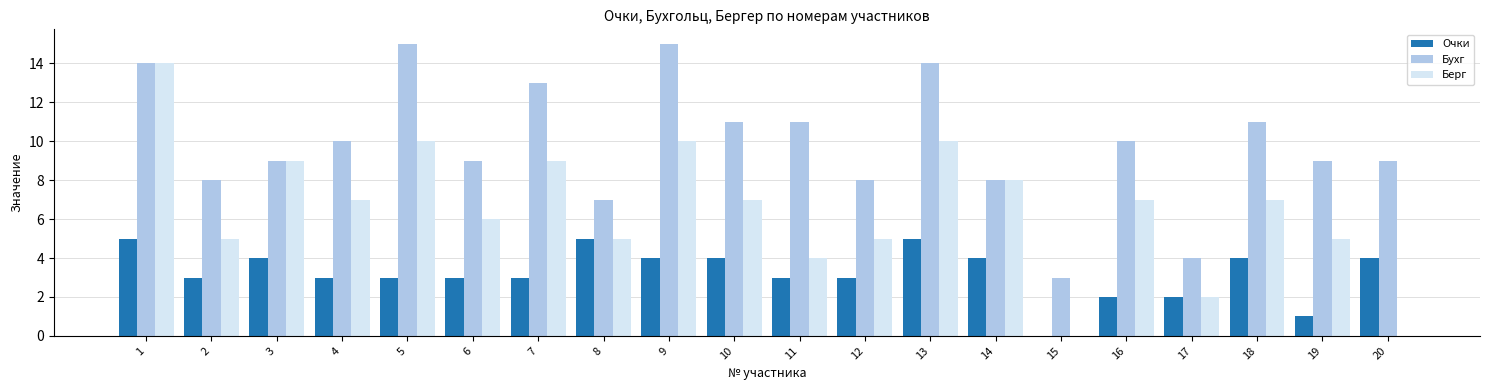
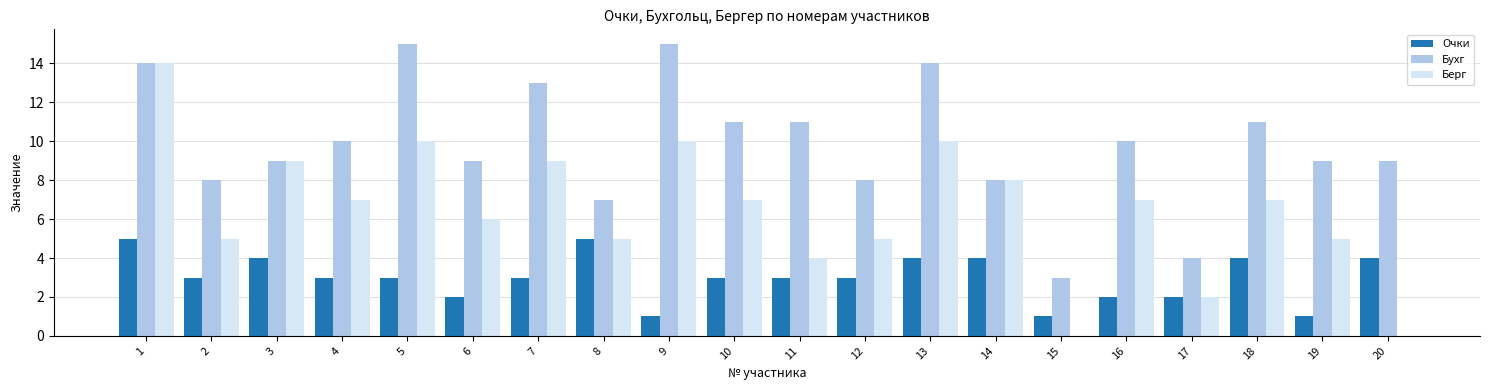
  {
    "Очки": {
      "1": 5,
      "2": 3,
      "3": 4,
      "4": 3,
      "5": 3,
-     "6": 3,
+     "6": 2,
      "7": 3,
      "8": 5,
-     "9": 4,
-     "10": 4,
+     "9": 1,
+     "10": 3,
      "11": 3,
      "12": 3,
-     "13": 5,
+     "13": 4,
      "14": 4,
-     "15": 0,
+     "15": 1,
      "16": 2,
      "17": 2,
      "18": 4,
      "19": 1,
      "20": 4
    }
  }
